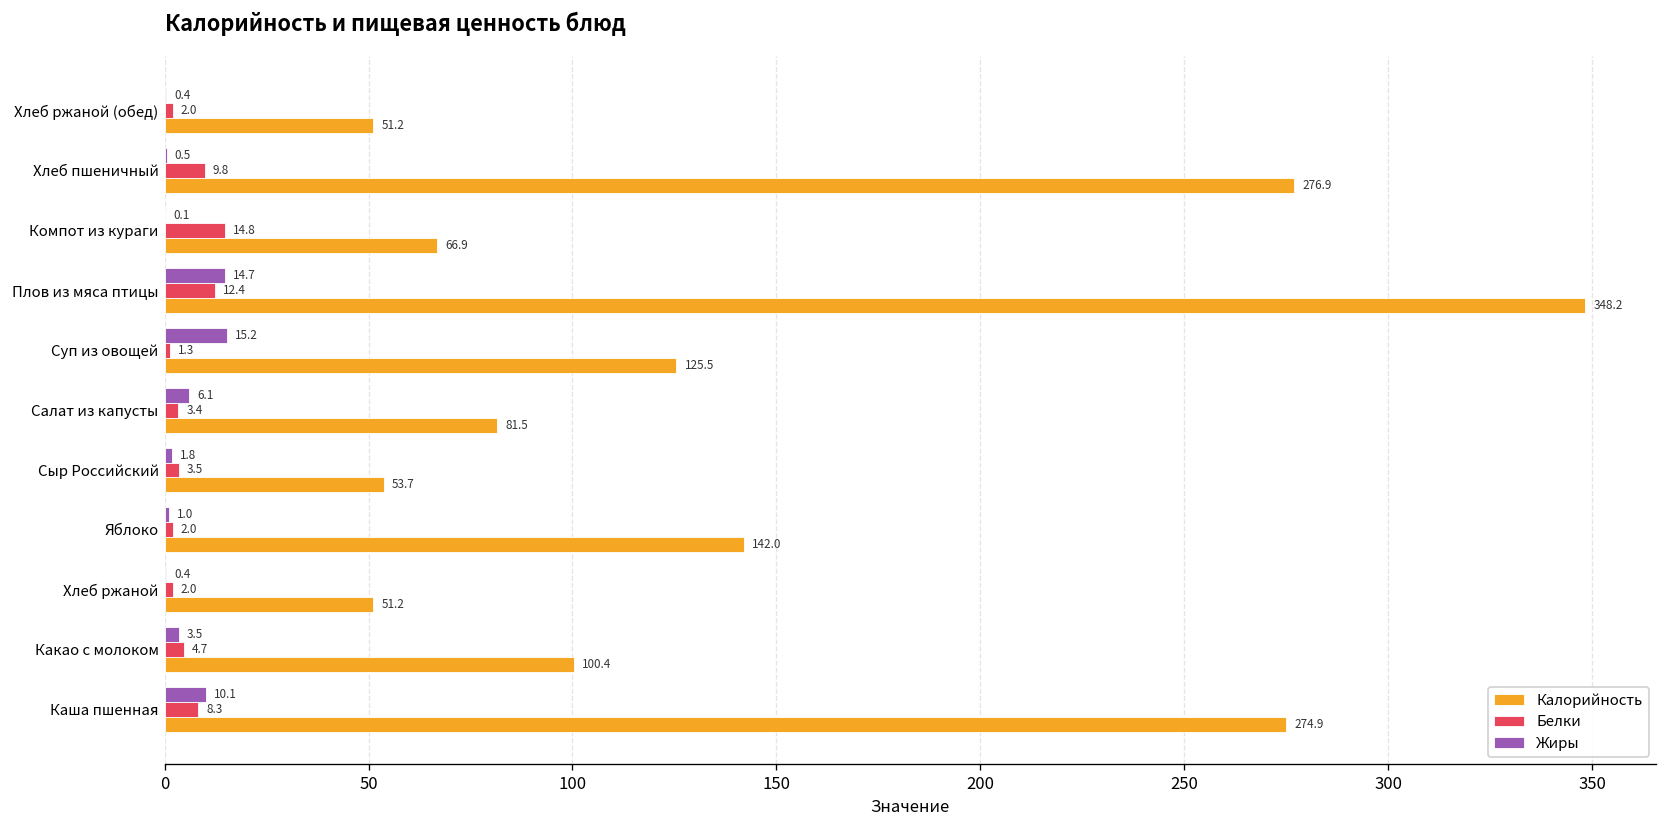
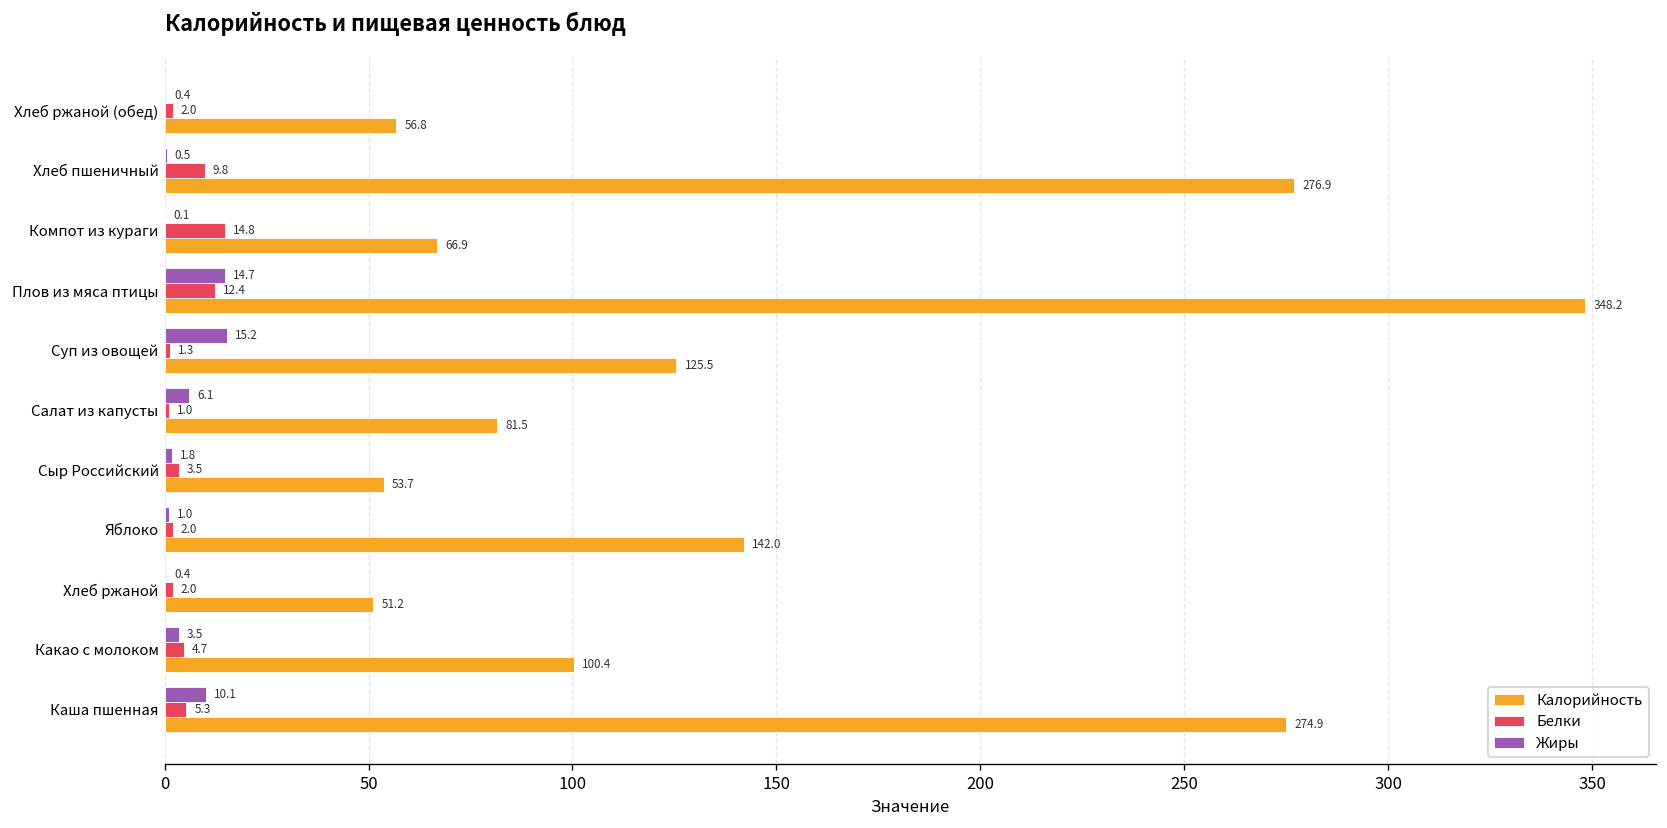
  {
    "Калорийность": {
-     "Хлеб ржаной (обед)": 51.2,
+     "Хлеб ржаной (обед)": 56.8,
      "Хлеб пшеничный": 276.9,
      "Компот из кураги": 66.9,
      "Плов из мяса птицы": 348.2,
      "Суп из овощей": 125.5,
      "Салат из капусты": 81.5,
      "Сыр Российский": 53.7,
      "Яблоко": 142.0,
      "Хлеб ржаной": 51.2,
      "Какао с молоком": 100.4,
      "Каша пшенная": 274.9
    },
    "Белки": {
      "Хлеб ржаной (обед)": 2.0,
      "Хлеб пшеничный": 9.8,
      "Компот из кураги": 14.8,
      "Плов из мяса птицы": 12.4,
      "Суп из овощей": 1.3,
-     "Салат из капусты": 3.4,
+     "Салат из капусты": 1.0,
      "Сыр Российский": 3.5,
      "Яблоко": 2.0,
      "Хлеб ржаной": 2.0,
      "Какао с молоком": 4.7,
-     "Каша пшенная": 8.3
+     "Каша пшенная": 5.3
    },
    "Жиры": {
      "Хлеб ржаной (обед)": 0.4,
      "Хлеб пшеничный": 0.5,
      "Компот из кураги": 0.1,
      "Плов из мяса птицы": 14.7,
      "Суп из овощей": 15.2,
      "Салат из капусты": 6.1,
      "Сыр Российский": 1.8,
      "Яблоко": 1.0,
      "Хлеб ржаной": 0.4,
      "Какао с молоком": 3.5,
      "Каша пшенная": 10.1
    }
  }
